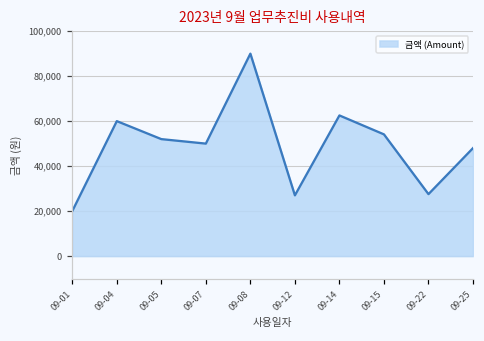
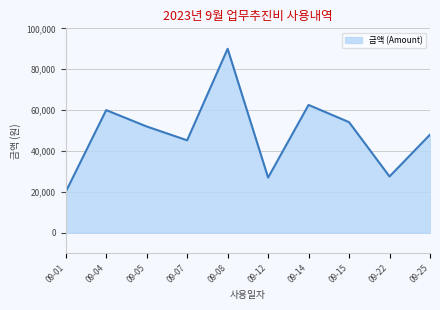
  {
    "09-01": "20,000",
    "09-04": "60,000",
    "09-05": "52,000",
-   "09-07": "50,000",
+   "09-07": "45,000",
    "09-08": "90,000",
    "09-12": "27,000",
    "09-14": "63,000",
    "09-15": "54,000",
    "09-22": "28,000",
    "09-25": "48,000"
  }
